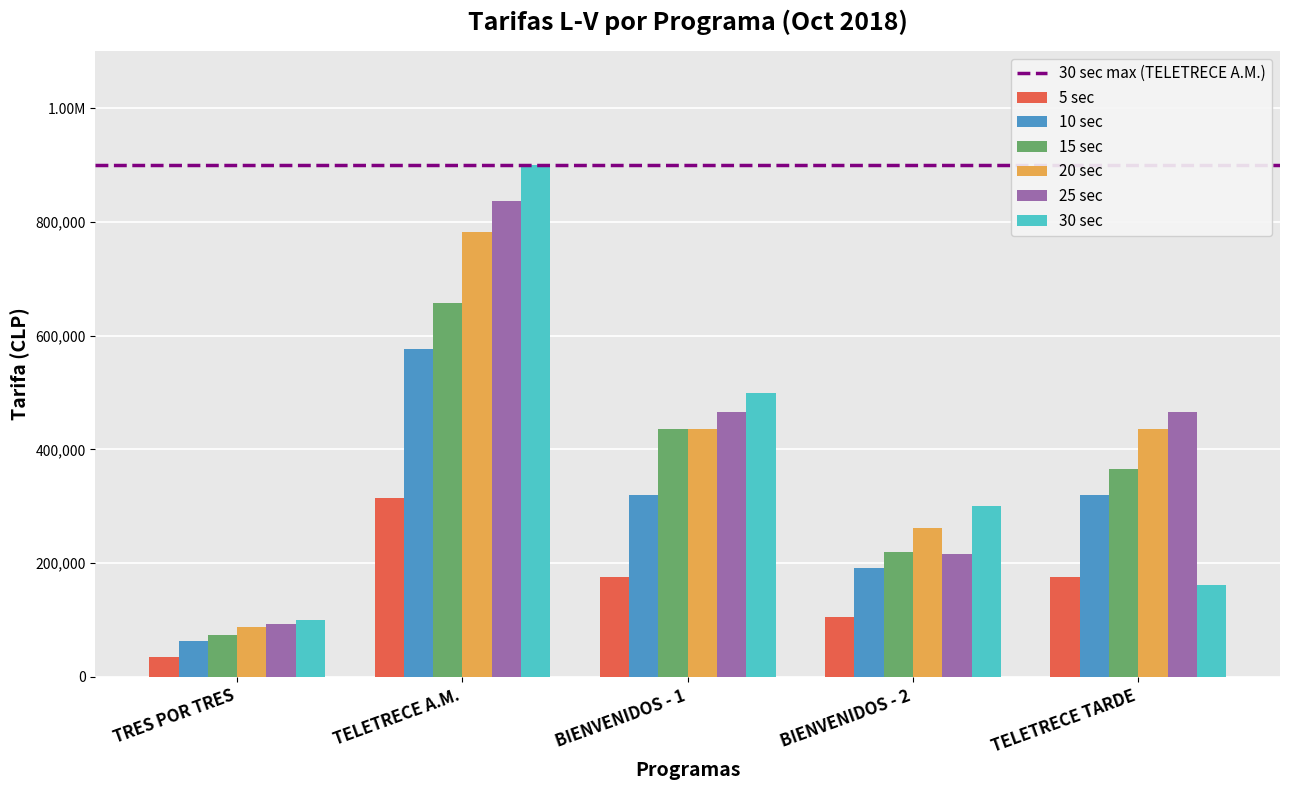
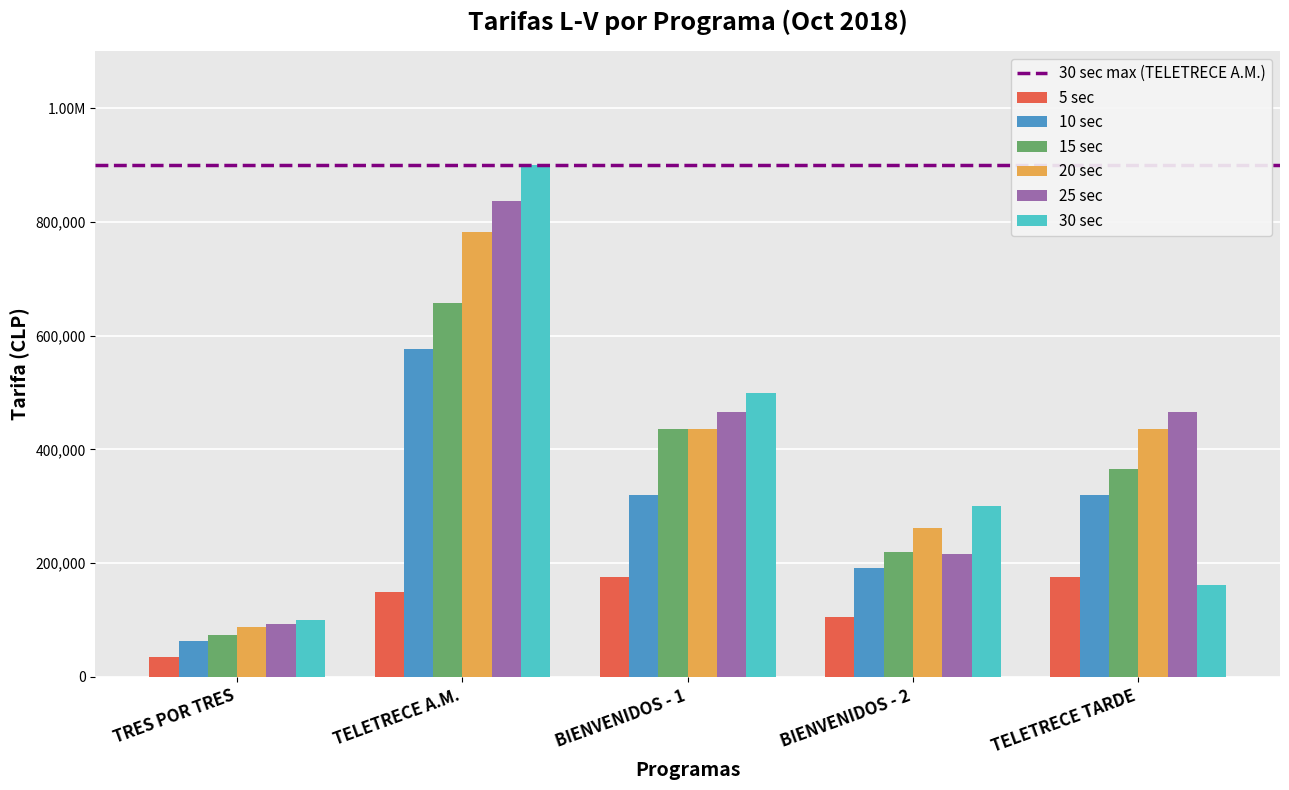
  {
    "5 sec": {
      "TRES POR TRES": "40,000",
-     "TELETRECE A.M.": "320,000",
+     "TELETRECE A.M.": "150,000",
      "BIENVENIDOS - 1": "180,000",
      "BIENVENIDOS - 2": "110,000",
      "TELETRECE TARDE": "180,000"
    },
    "15 sec": {
      "TRES POR TRES": "70,000",
      "TELETRECE A.M.": "660,000",
      "BIENVENIDOS - 1": "440,000",
      "BIENVENIDOS - 2": "220,000",
      "TELETRECE TARDE": "370,000"
    },
    "20 sec": {
      "TRES POR TRES": "90,000",
      "TELETRECE A.M.": "780,000",
      "BIENVENIDOS - 1": "440,000",
      "BIENVENIDOS - 2": "260,000",
      "TELETRECE TARDE": "440,000"
    },
    "25 sec": {
      "TRES POR TRES": "90,000",
      "TELETRECE A.M.": "840,000",
      "BIENVENIDOS - 1": "470,000",
      "BIENVENIDOS - 2": "220,000",
      "TELETRECE TARDE": "470,000"
    }
  }
